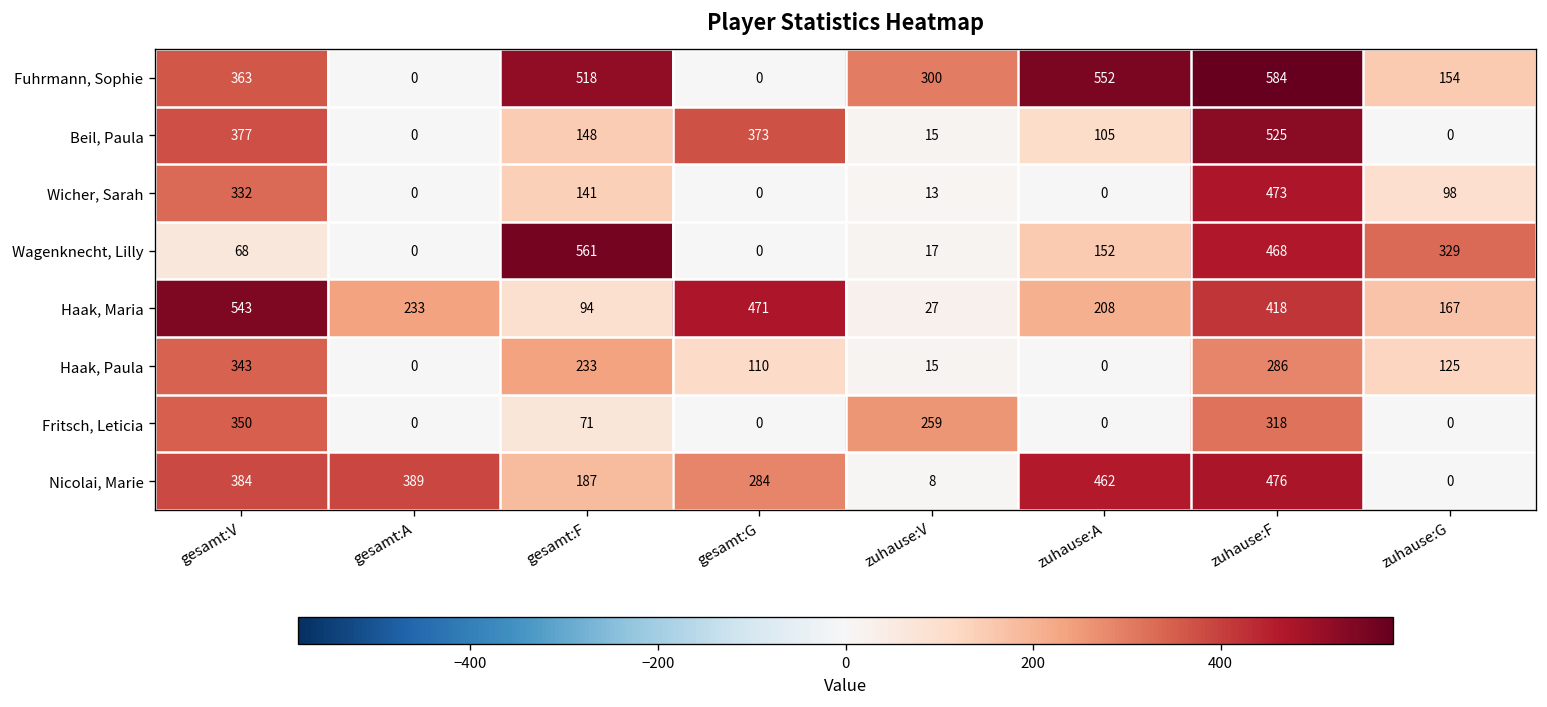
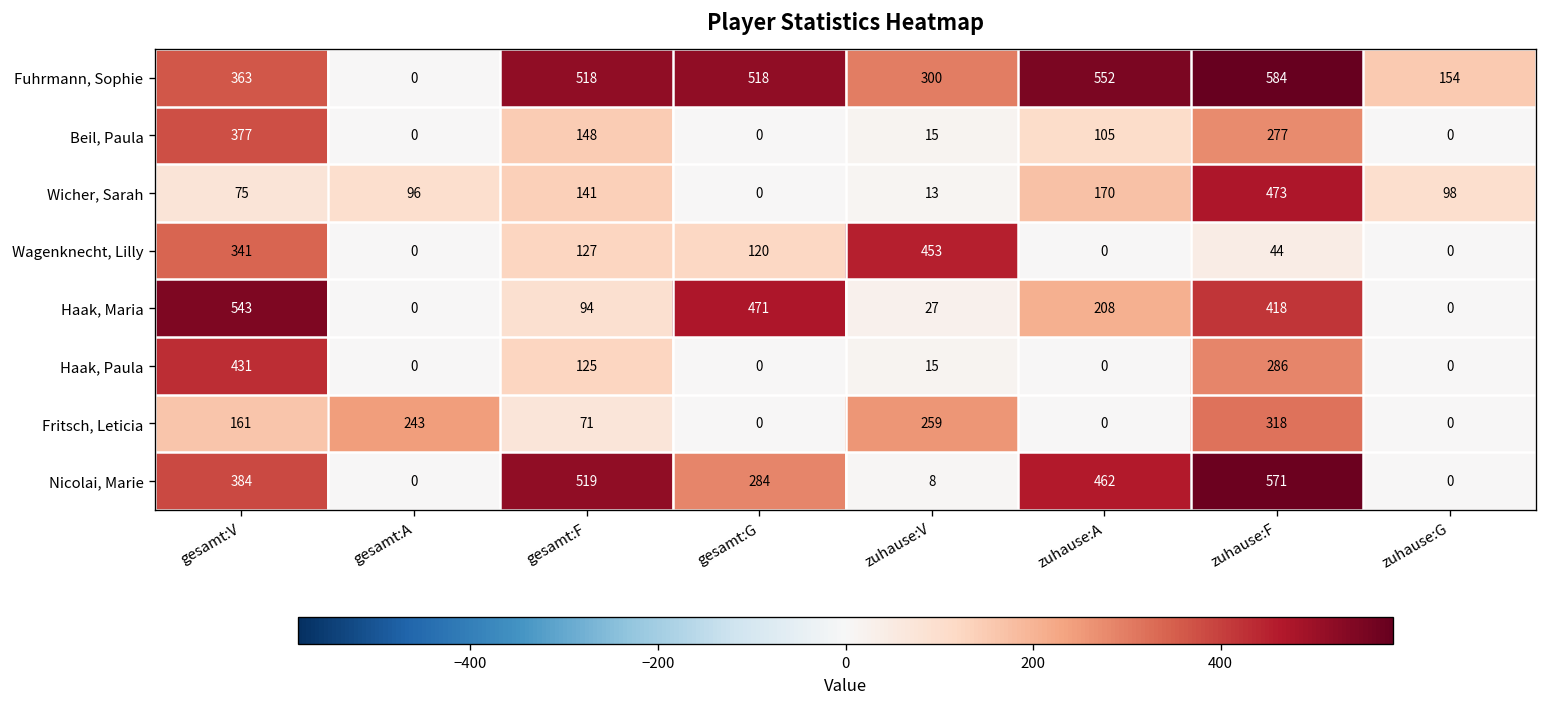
  {
    "Fuhrmann, Sophie": {
      "gesamt:V": 363,
      "gesamt:A": 0,
      "gesamt:F": 518,
-     "gesamt:G": 0,
+     "gesamt:G": 518,
      "zuhause:V": 300,
      "zuhause:A": 552,
      "zuhause:F": 584,
      "zuhause:G": 154
    },
    "Beil, Paula": {
      "gesamt:V": 377,
      "gesamt:A": 0,
      "gesamt:F": 148,
-     "gesamt:G": 373,
+     "gesamt:G": 0,
      "zuhause:V": 15,
      "zuhause:A": 105,
-     "zuhause:F": 525,
+     "zuhause:F": 277,
      "zuhause:G": 0
    },
    "Wicher, Sarah": {
-     "gesamt:V": 332,
-     "gesamt:A": 0,
+     "gesamt:V": 75,
+     "gesamt:A": 96,
      "gesamt:F": 141,
      "gesamt:G": 0,
      "zuhause:V": 13,
-     "zuhause:A": 0,
+     "zuhause:A": 170,
      "zuhause:F": 473,
      "zuhause:G": 98
    },
    "Wagenknecht, Lilly": {
-     "gesamt:V": 68,
+     "gesamt:V": 341,
      "gesamt:A": 0,
-     "gesamt:F": 561,
-     "gesamt:G": 0,
-     "zuhause:V": 17,
-     "zuhause:A": 152,
-     "zuhause:F": 468,
-     "zuhause:G": 329
+     "gesamt:F": 127,
+     "gesamt:G": 120,
+     "zuhause:V": 453,
+     "zuhause:A": 0,
+     "zuhause:F": 44,
+     "zuhause:G": 0
    },
    "Haak, Maria": {
      "gesamt:V": 543,
-     "gesamt:A": 233,
+     "gesamt:A": 0,
      "gesamt:F": 94,
      "gesamt:G": 471,
      "zuhause:V": 27,
      "zuhause:A": 208,
      "zuhause:F": 418,
-     "zuhause:G": 167
+     "zuhause:G": 0
    },
    "Haak, Paula": {
-     "gesamt:V": 343,
+     "gesamt:V": 431,
      "gesamt:A": 0,
-     "gesamt:F": 233,
-     "gesamt:G": 110,
+     "gesamt:F": 125,
+     "gesamt:G": 0,
      "zuhause:V": 15,
      "zuhause:A": 0,
      "zuhause:F": 286,
-     "zuhause:G": 125
+     "zuhause:G": 0
    },
    "Fritsch, Leticia": {
-     "gesamt:V": 350,
-     "gesamt:A": 0,
+     "gesamt:V": 161,
+     "gesamt:A": 243,
      "gesamt:F": 71,
      "gesamt:G": 0,
      "zuhause:V": 259,
      "zuhause:A": 0,
      "zuhause:F": 318,
      "zuhause:G": 0
    },
    "Nicolai, Marie": {
      "gesamt:V": 384,
-     "gesamt:A": 389,
-     "gesamt:F": 187,
+     "gesamt:A": 0,
+     "gesamt:F": 519,
      "gesamt:G": 284,
      "zuhause:V": 8,
      "zuhause:A": 462,
-     "zuhause:F": 476,
+     "zuhause:F": 571,
      "zuhause:G": 0
    }
  }
